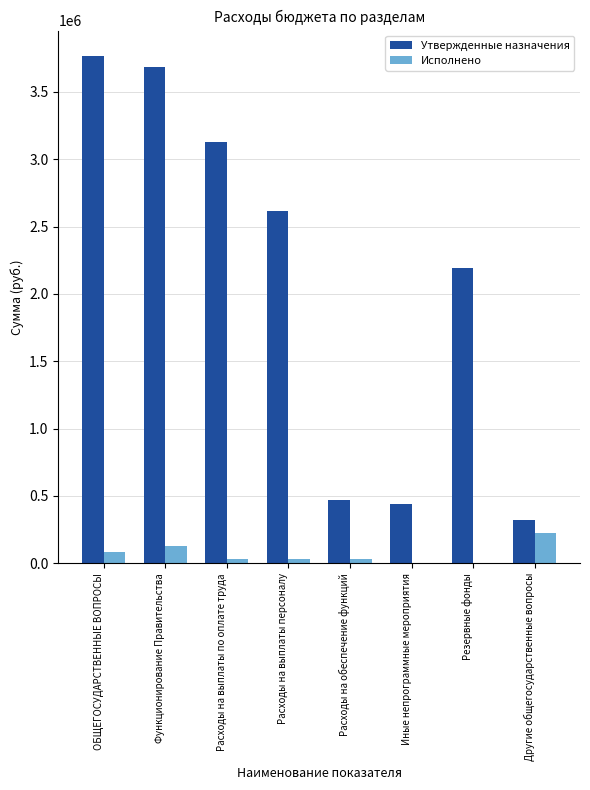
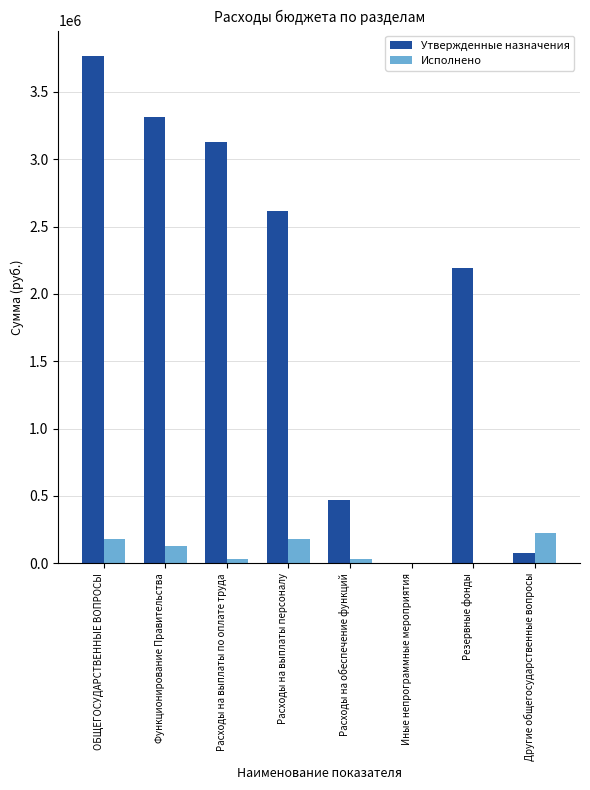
  {
    "Утвержденные назначения": {
      "ОБЩЕГОСУДАРСТВЕННЫЕ ВОПРОСЫ": 3770000,
-     "Функционирование Правительства": 3680000,
+     "Функционирование Правительства": 3320000,
      "Расходы на выплаты по оплате труда": 3120000,
      "Расходы на выплаты персоналу": 2610000,
      "Расходы на обеспечение функций": 470000,
-     "Иные непрограммные мероприятия": 440000,
+     "Иные непрограммные мероприятия": 0,
      "Резервные фонды": 2190000,
-     "Другие общегосударственные вопросы": 320000
+     "Другие общегосударственные вопросы": 80000
    },
    "Исполнено": {
-     "ОБЩЕГОСУДАРСТВЕННЫЕ ВОПРОСЫ": 90000,
+     "ОБЩЕГОСУДАРСТВЕННЫЕ ВОПРОСЫ": 180000,
      "Функционирование Правительства": 130000,
      "Расходы на выплаты по оплате труда": 40000,
-     "Расходы на выплаты персоналу": 40000,
+     "Расходы на выплаты персоналу": 180000,
      "Расходы на обеспечение функций": 30000,
      "Иные непрограммные мероприятия": 0,
      "Резервные фонды": 0,
      "Другие общегосударственные вопросы": 220000
    }
  }
